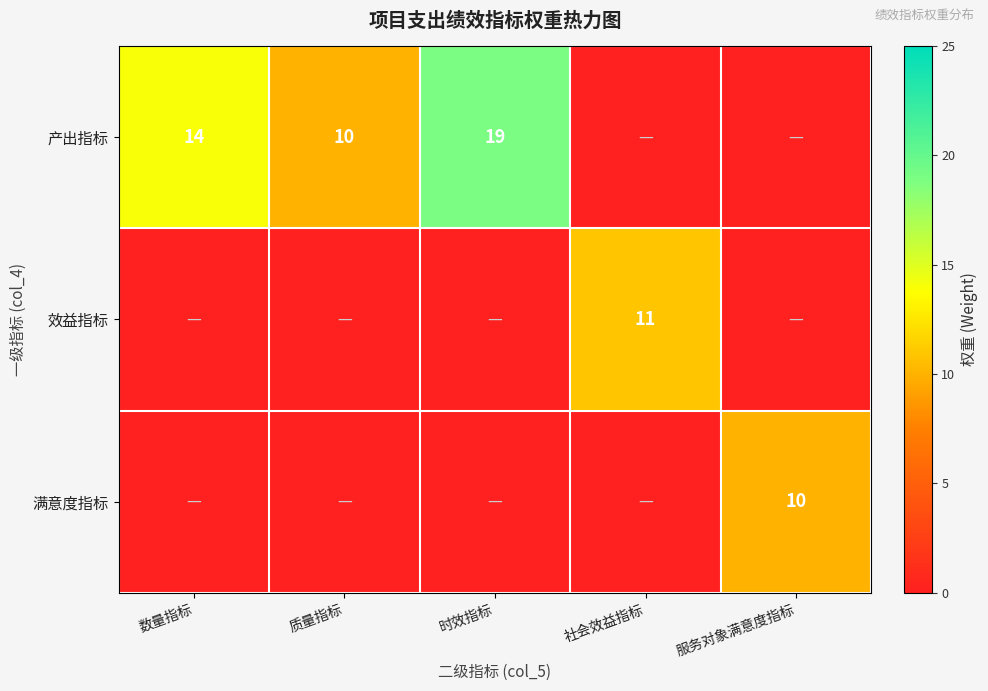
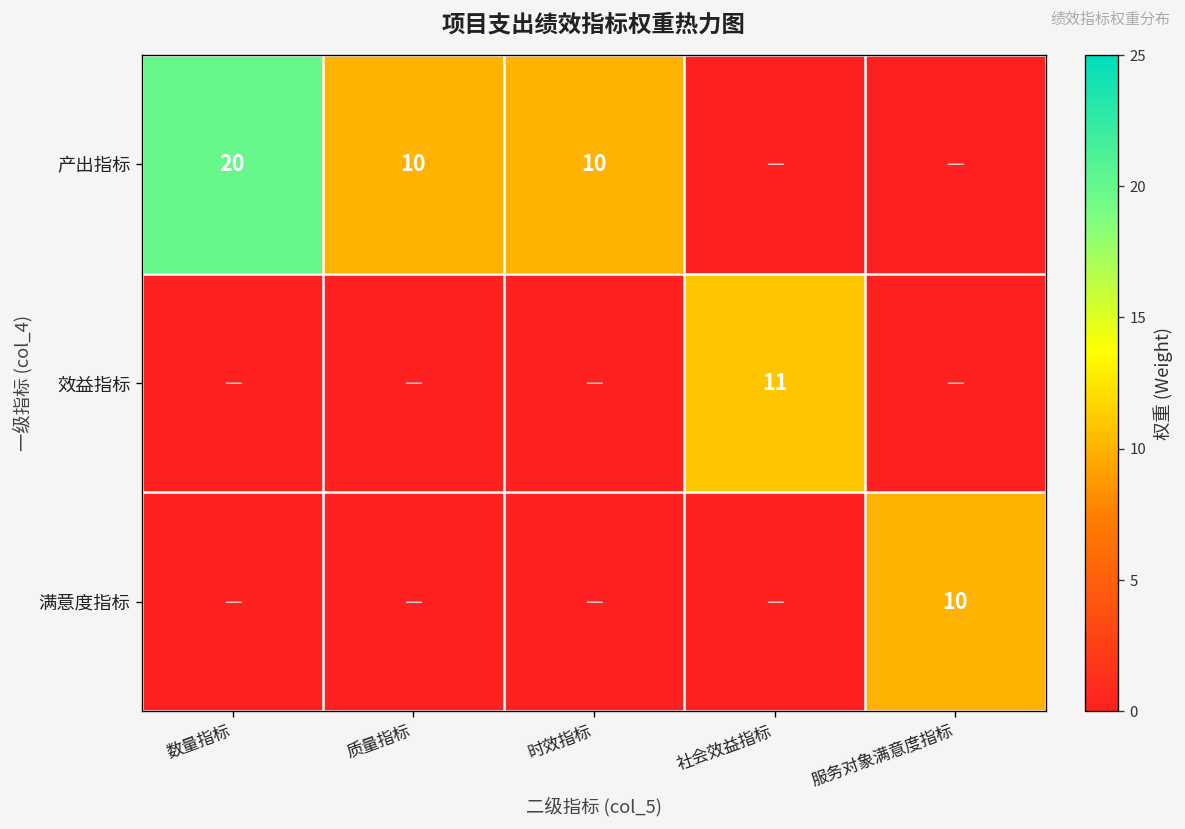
  {
    "产出指标": {
-     "数量指标": 14,
+     "数量指标": 20,
      "质量指标": 10,
-     "时效指标": 19
+     "时效指标": 10
    },
    "效益指标": {
      "社会效益指标": 11
    },
    "满意度指标": {
      "服务对象满意度指标": 10
    }
  }
